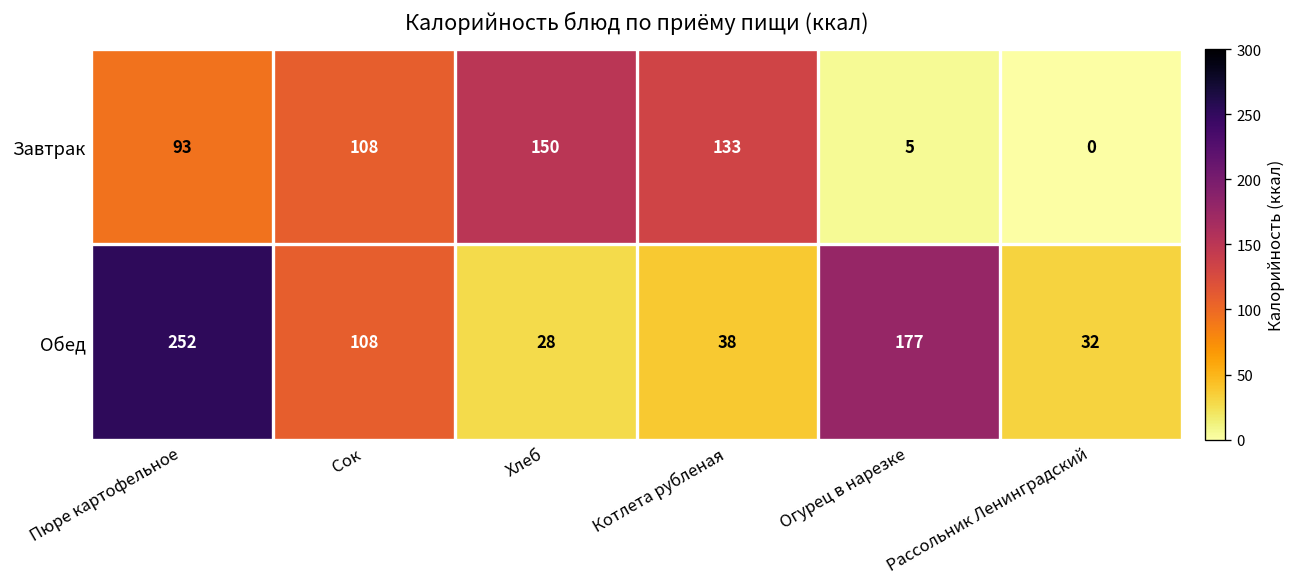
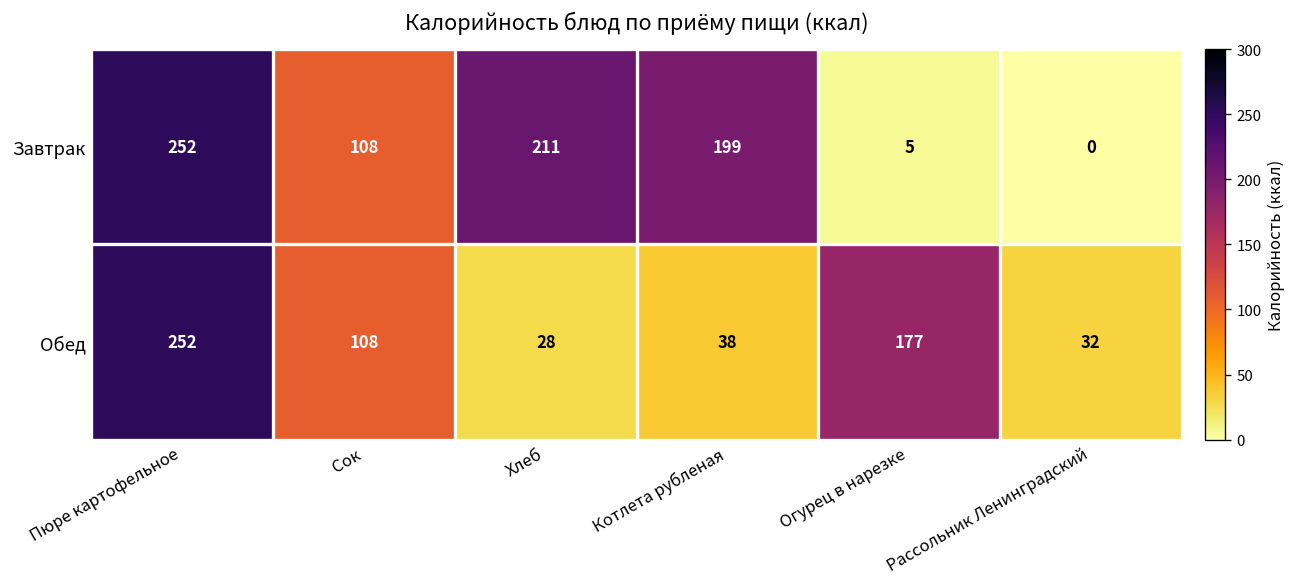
  {
    "Завтрак": {
-     "Пюре картофельное": 93,
+     "Пюре картофельное": 252,
      "Сок": 108,
-     "Хлеб": 150,
-     "Котлета рубленая": 133,
+     "Хлеб": 211,
+     "Котлета рубленая": 199,
      "Огурец в нарезке": 5,
      "Рассольник Ленинградский": 0
    },
    "Обед": {
      "Пюре картофельное": 252,
      "Сок": 108,
      "Хлеб": 28,
      "Котлета рубленая": 38,
      "Огурец в нарезке": 177,
      "Рассольник Ленинградский": 32
    }
  }
